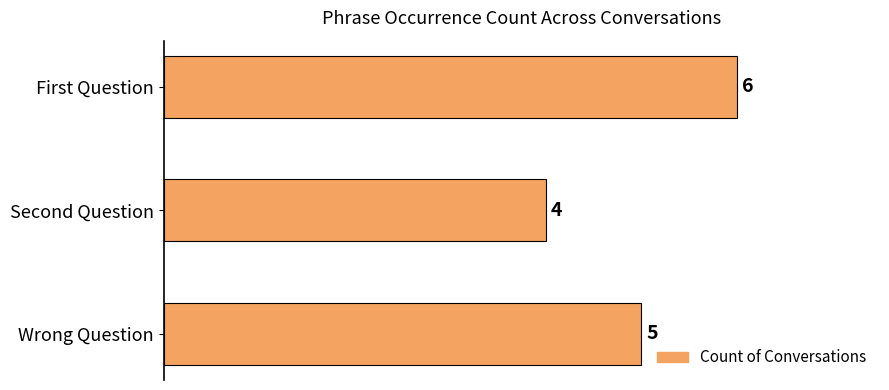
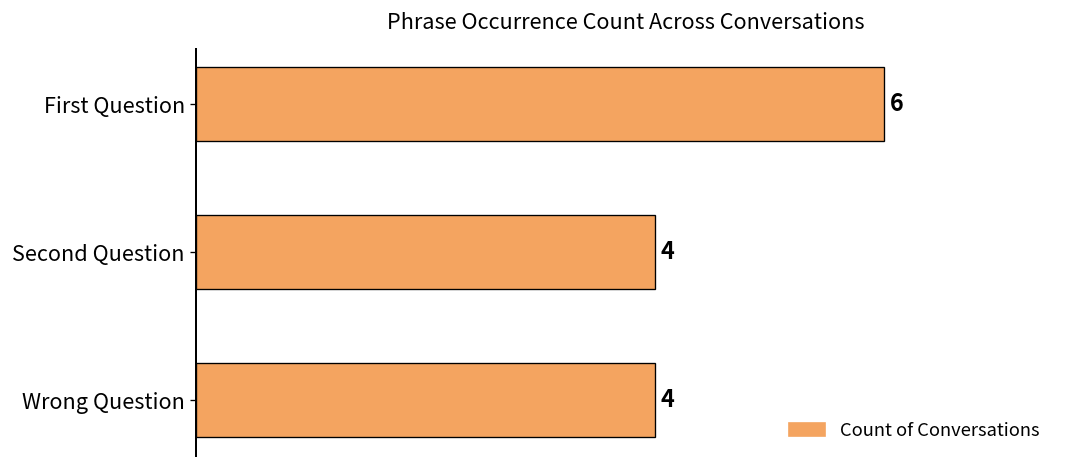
  {
    "First Question": 6,
    "Second Question": 4,
-   "Wrong Question": 5
+   "Wrong Question": 4
  }
